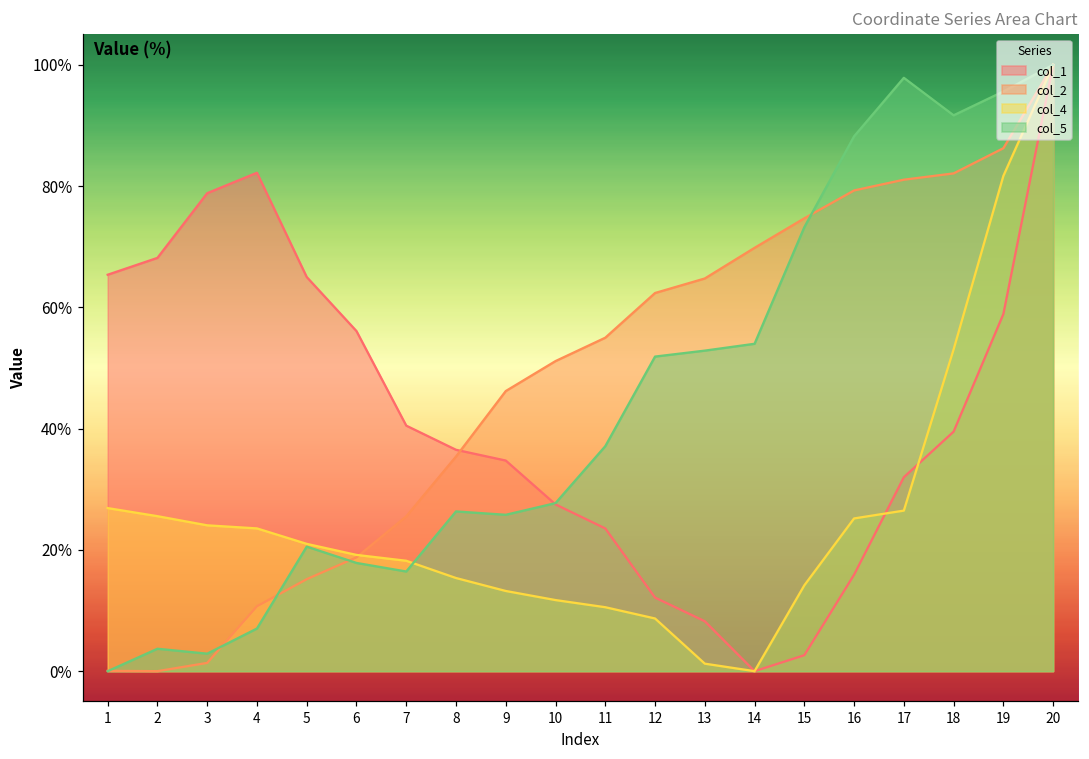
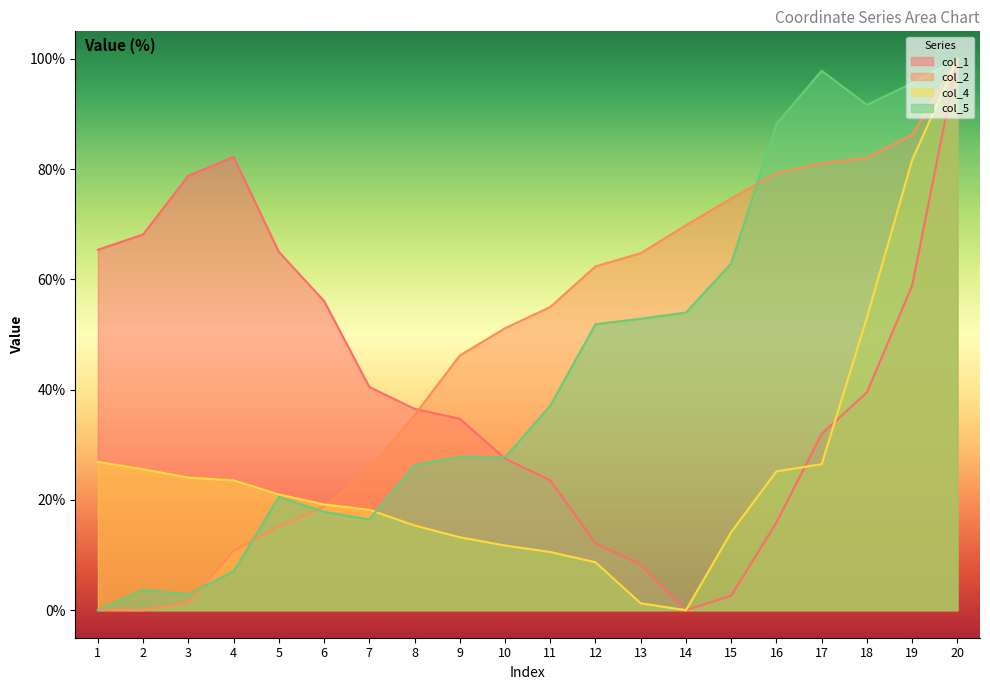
  {
    "col_5": {
      "2": "4%",
      "3": "3%",
      "4": "7%",
      "6": "18%",
      "7": "16%",
      "8": "26%",
-     "9": "26%",
+     "9": "28%",
      "11": "37%",
      "12": "52%",
      "13": "53%",
      "14": "54%",
-     "15": "73%",
+     "15": "63%",
      "16": "88%",
      "17": "98%",
      "18": "92%"
    }
  }
